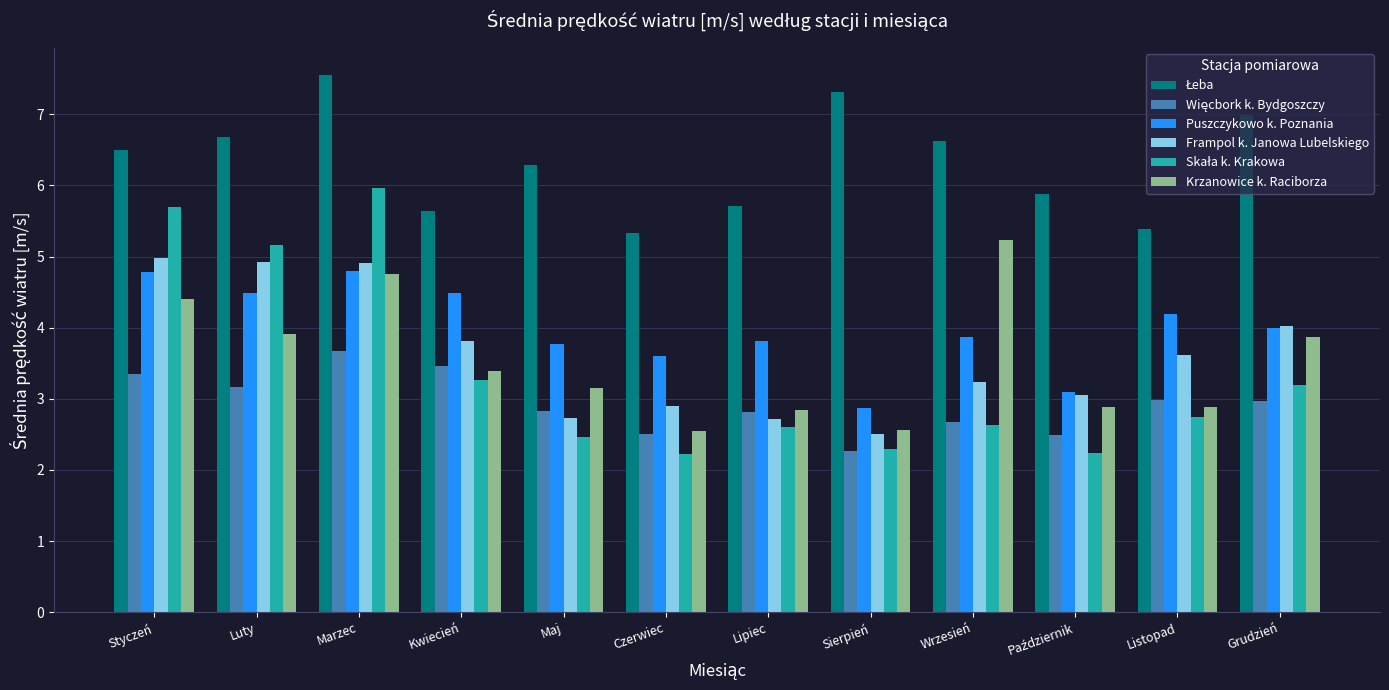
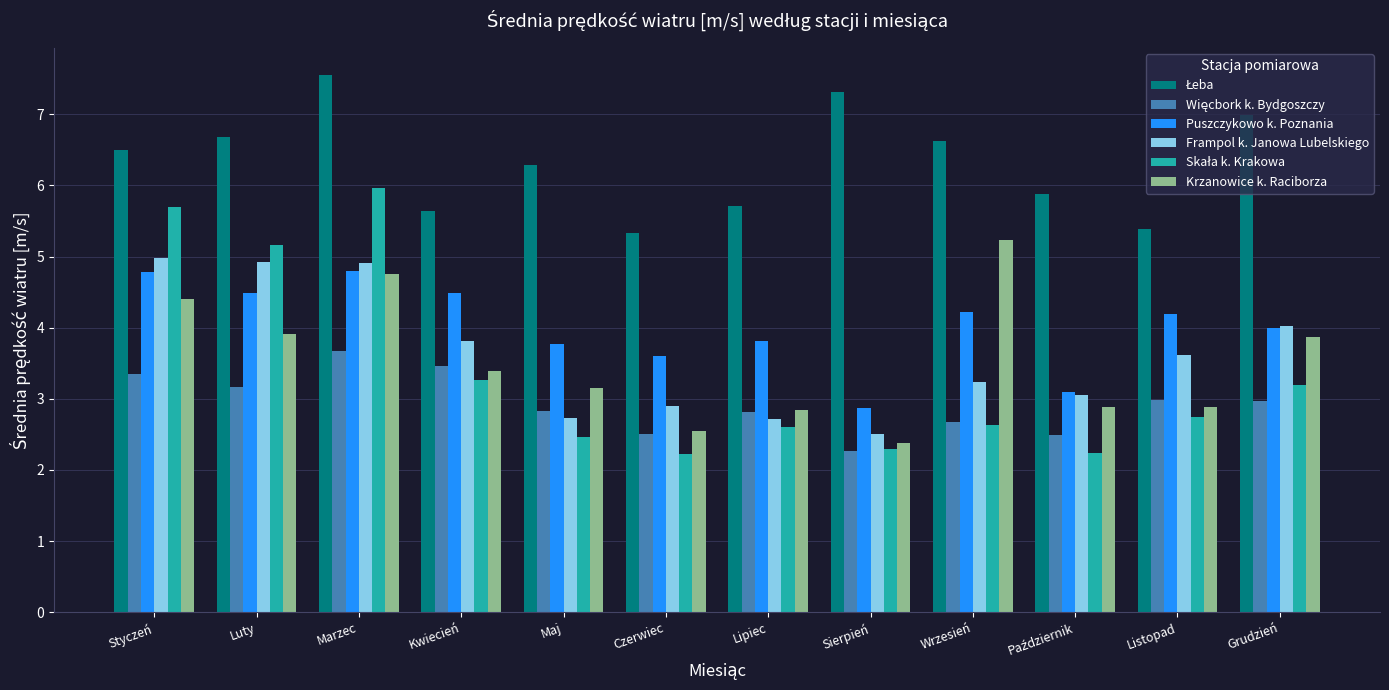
  {
    "Łeba": {
      "Styczeń": 6.5,
      "Luty": 6.7,
      "Marzec": 7.6,
      "Kwiecień": 5.6,
      "Maj": 6.3,
      "Czerwiec": 5.3,
      "Lipiec": 5.7,
      "Sierpień": 7.3,
      "Wrzesień": 6.6,
      "Październik": 5.9,
      "Listopad": 5.4
    },
    "Więcbork k. Bydgoszczy": {
      "Styczeń": 3.4,
      "Luty": 3.2,
      "Marzec": 3.7,
      "Kwiecień": 3.5,
      "Maj": 2.8,
      "Czerwiec": 2.5,
      "Lipiec": 2.8,
      "Sierpień": 2.3,
      "Wrzesień": 2.7,
      "Październik": 2.5,
      "Listopad": 3.0,
      "Grudzień": 3.0
    },
    "Puszczykowo k. Poznania": {
      "Styczeń": 4.8,
      "Luty": 4.5,
      "Marzec": 4.8,
      "Kwiecień": 4.5,
      "Maj": 3.8,
      "Czerwiec": 3.6,
      "Lipiec": 3.8,
      "Sierpień": 2.9,
-     "Wrzesień": 3.9,
+     "Wrzesień": 4.2,
      "Październik": 3.1,
      "Listopad": 4.2,
      "Grudzień": 4.0
    },
    "Frampol k. Janowa Lubelskiego": {
      "Styczeń": 5.0,
      "Luty": 4.9,
      "Marzec": 4.9,
      "Kwiecień": 3.8,
      "Maj": 2.7,
      "Czerwiec": 2.9,
      "Lipiec": 2.7,
      "Sierpień": 2.5,
      "Wrzesień": 3.2,
      "Październik": 3.0,
      "Listopad": 3.6,
      "Grudzień": 4.0
    },
    "Skała k. Krakowa": {
      "Styczeń": 5.7,
      "Luty": 5.2,
      "Marzec": 6.0,
      "Kwiecień": 3.3,
      "Maj": 2.5,
      "Czerwiec": 2.2,
      "Lipiec": 2.6,
      "Sierpień": 2.3,
      "Wrzesień": 2.6,
      "Październik": 2.2,
      "Listopad": 2.7,
      "Grudzień": 3.2
    },
    "Krzanowice k. Raciborza": {
      "Styczeń": 4.4,
      "Luty": 3.9,
      "Marzec": 4.8,
      "Kwiecień": 3.4,
      "Maj": 3.1,
      "Czerwiec": 2.5,
      "Lipiec": 2.8,
-     "Sierpień": 2.6,
+     "Sierpień": 2.4,
      "Wrzesień": 5.2,
      "Październik": 2.9,
      "Listopad": 2.9,
      "Grudzień": 3.9
    }
  }
